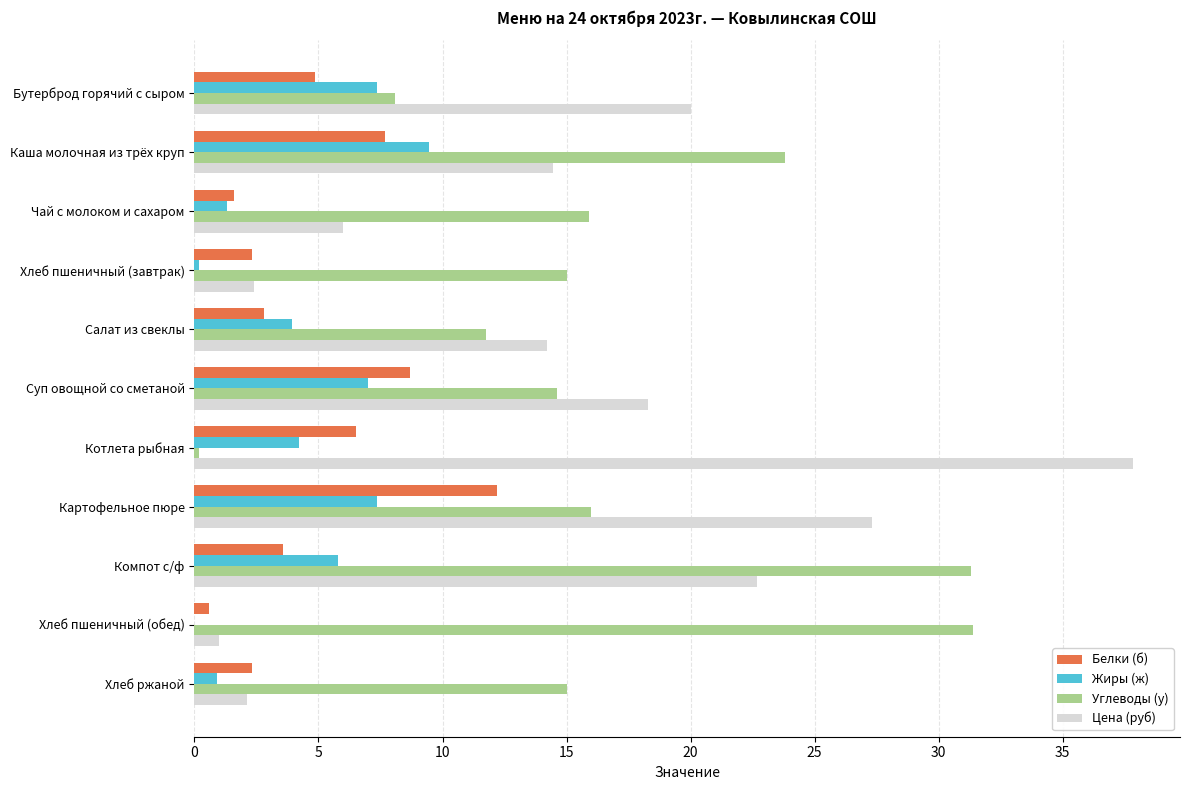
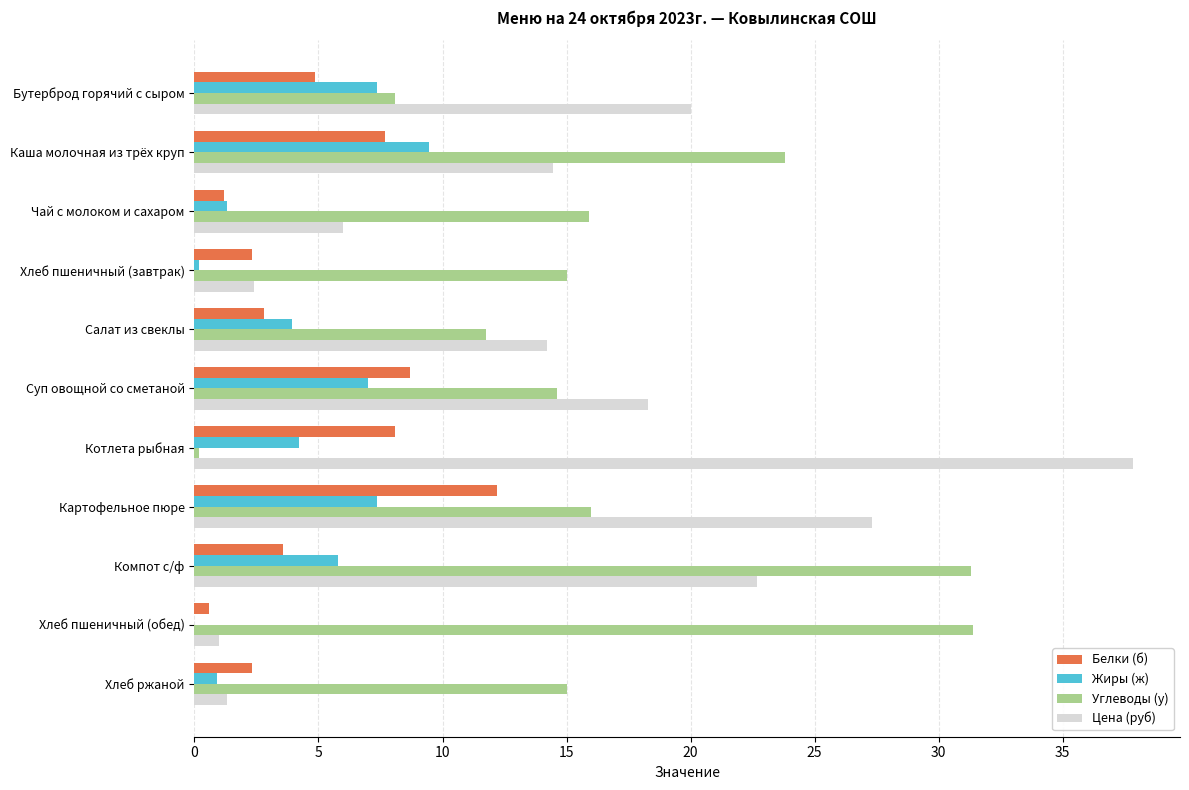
  {
    "Белки (б)": {
      "Бутерброд горячий с сыром": 4.9,
      "Каша молочная из трёх круп": 7.7,
-     "Чай с молоком и сахаром": 1.6,
+     "Чай с молоком и сахаром": 1.2,
      "Хлеб пшеничный (завтрак)": 2.3,
      "Салат из свеклы": 2.8,
      "Суп овощной со сметаной": 8.7,
-     "Котлета рыбная": 6.5,
+     "Котлета рыбная": 8.1,
      "Картофельное пюре": 12.2,
      "Компот с/ф": 3.6,
      "Хлеб пшеничный (обед)": 0.6,
      "Хлеб ржаной": 2.3
    },
    "Жиры (ж)": {
      "Бутерброд горячий с сыром": 7.4,
      "Каша молочная из трёх круп": 9.4,
      "Чай с молоком и сахаром": 1.3,
      "Хлеб пшеничный (завтрак)": 0.2,
      "Салат из свеклы": 3.9,
      "Суп овощной со сметаной": 7.0,
      "Котлета рыбная": 4.2,
      "Картофельное пюре": 7.3,
      "Компот с/ф": 5.8,
      "Хлеб пшеничный (обед)": 0.0,
      "Хлеб ржаной": 0.9
    },
    "Углеводы (у)": {
      "Бутерброд горячий с сыром": 8.1,
      "Каша молочная из трёх круп": 23.8,
      "Чай с молоком и сахаром": 15.9,
      "Хлеб пшеничный (завтрак)": 15.0,
      "Салат из свеклы": 11.8,
      "Суп овощной со сметаной": 14.6,
      "Котлета рыбная": 0.2,
      "Картофельное пюре": 16.0,
      "Компот с/ф": 31.3,
      "Хлеб пшеничный (обед)": 31.4,
      "Хлеб ржаной": 15.0
    },
    "Цена (руб)": {
      "Бутерброд горячий с сыром": 20.0,
      "Каша молочная из трёх круп": 14.5,
      "Чай с молоком и сахаром": 6.0,
      "Хлеб пшеничный (завтрак)": 2.4,
      "Салат из свеклы": 14.2,
      "Суп овощной со сметаной": 18.3,
      "Котлета рыбная": 37.8,
      "Картофельное пюре": 27.3,
      "Компот с/ф": 22.7,
      "Хлеб пшеничный (обед)": 1.0,
-     "Хлеб ржаной": 2.1
+     "Хлеб ржаной": 1.3
    }
  }
